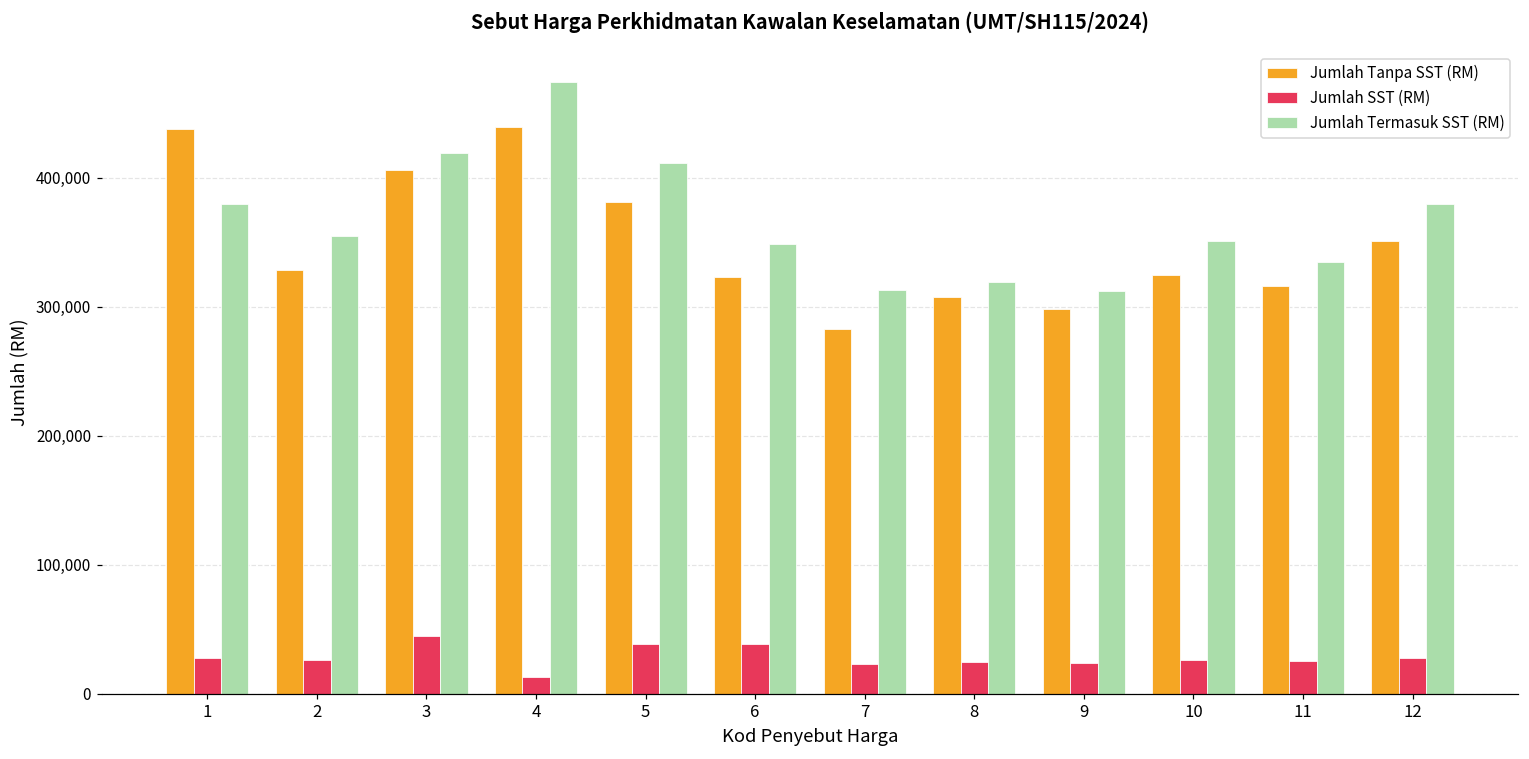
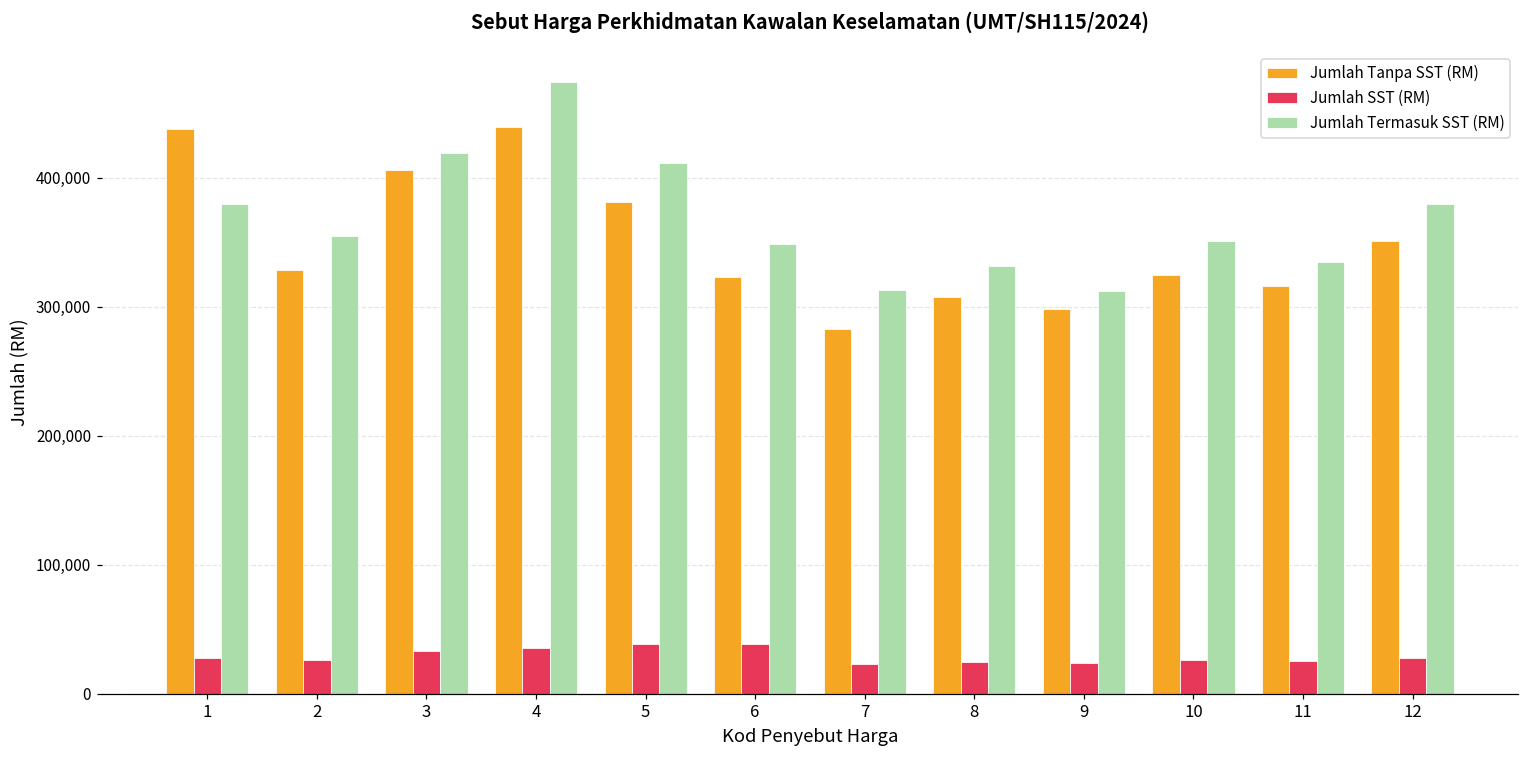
  {
    "Jumlah Tanpa SST (RM)": {
      "1": "438,000",
      "2": "329,000",
      "3": "406,000",
      "4": "439,000",
      "5": "381,000",
      "6": "323,000",
      "7": "283,000",
      "8": "307,000",
      "9": "299,000",
      "10": "325,000",
      "11": "316,000",
      "12": "351,000"
    },
    "Jumlah SST (RM)": {
      "1": "28,000",
      "2": "26,000",
-     "3": "45,000",
-     "4": "13,000",
+     "3": "34,000",
+     "4": "35,000",
      "5": "39,000",
      "6": "39,000",
      "7": "23,000",
      "8": "25,000",
      "9": "24,000",
      "10": "26,000",
      "11": "25,000",
      "12": "28,000"
    },
    "Jumlah Termasuk SST (RM)": {
      "1": "379,000",
      "2": "355,000",
      "3": "420,000",
      "4": "474,000",
      "5": "412,000",
      "6": "349,000",
      "7": "313,000",
-     "8": "319,000",
+     "8": "332,000",
      "9": "313,000",
      "10": "351,000",
      "11": "335,000",
      "12": "379,000"
    }
  }
